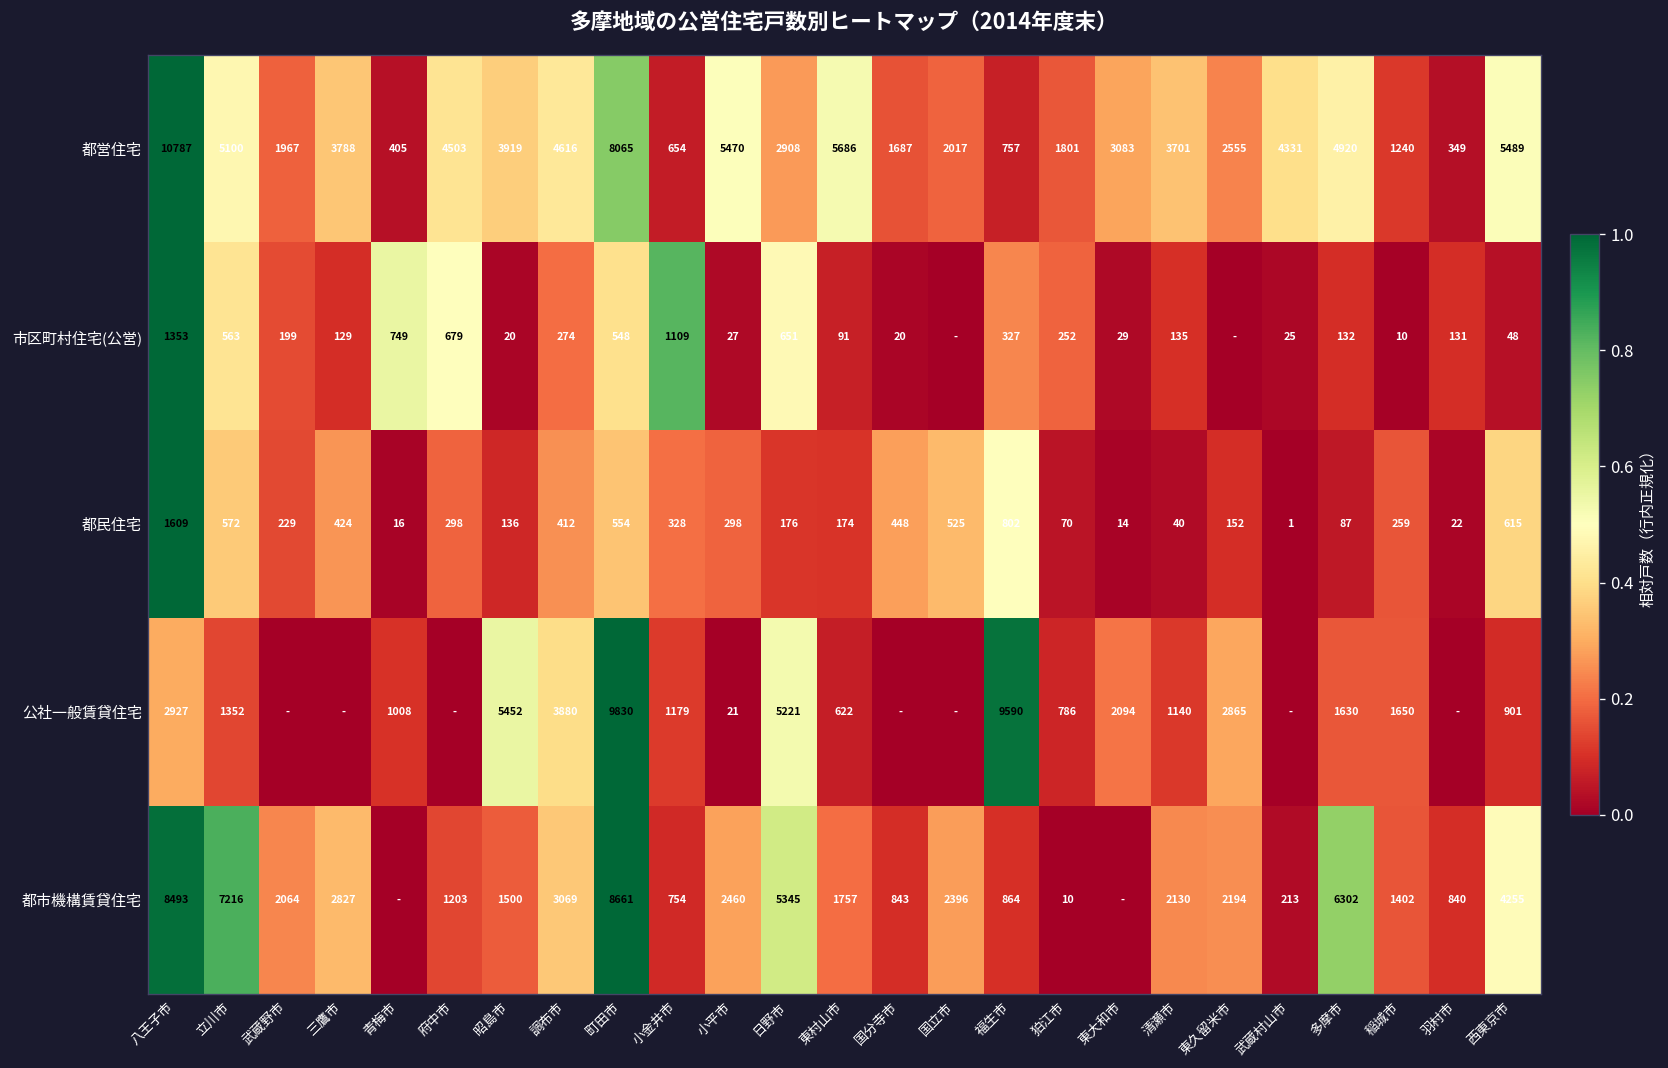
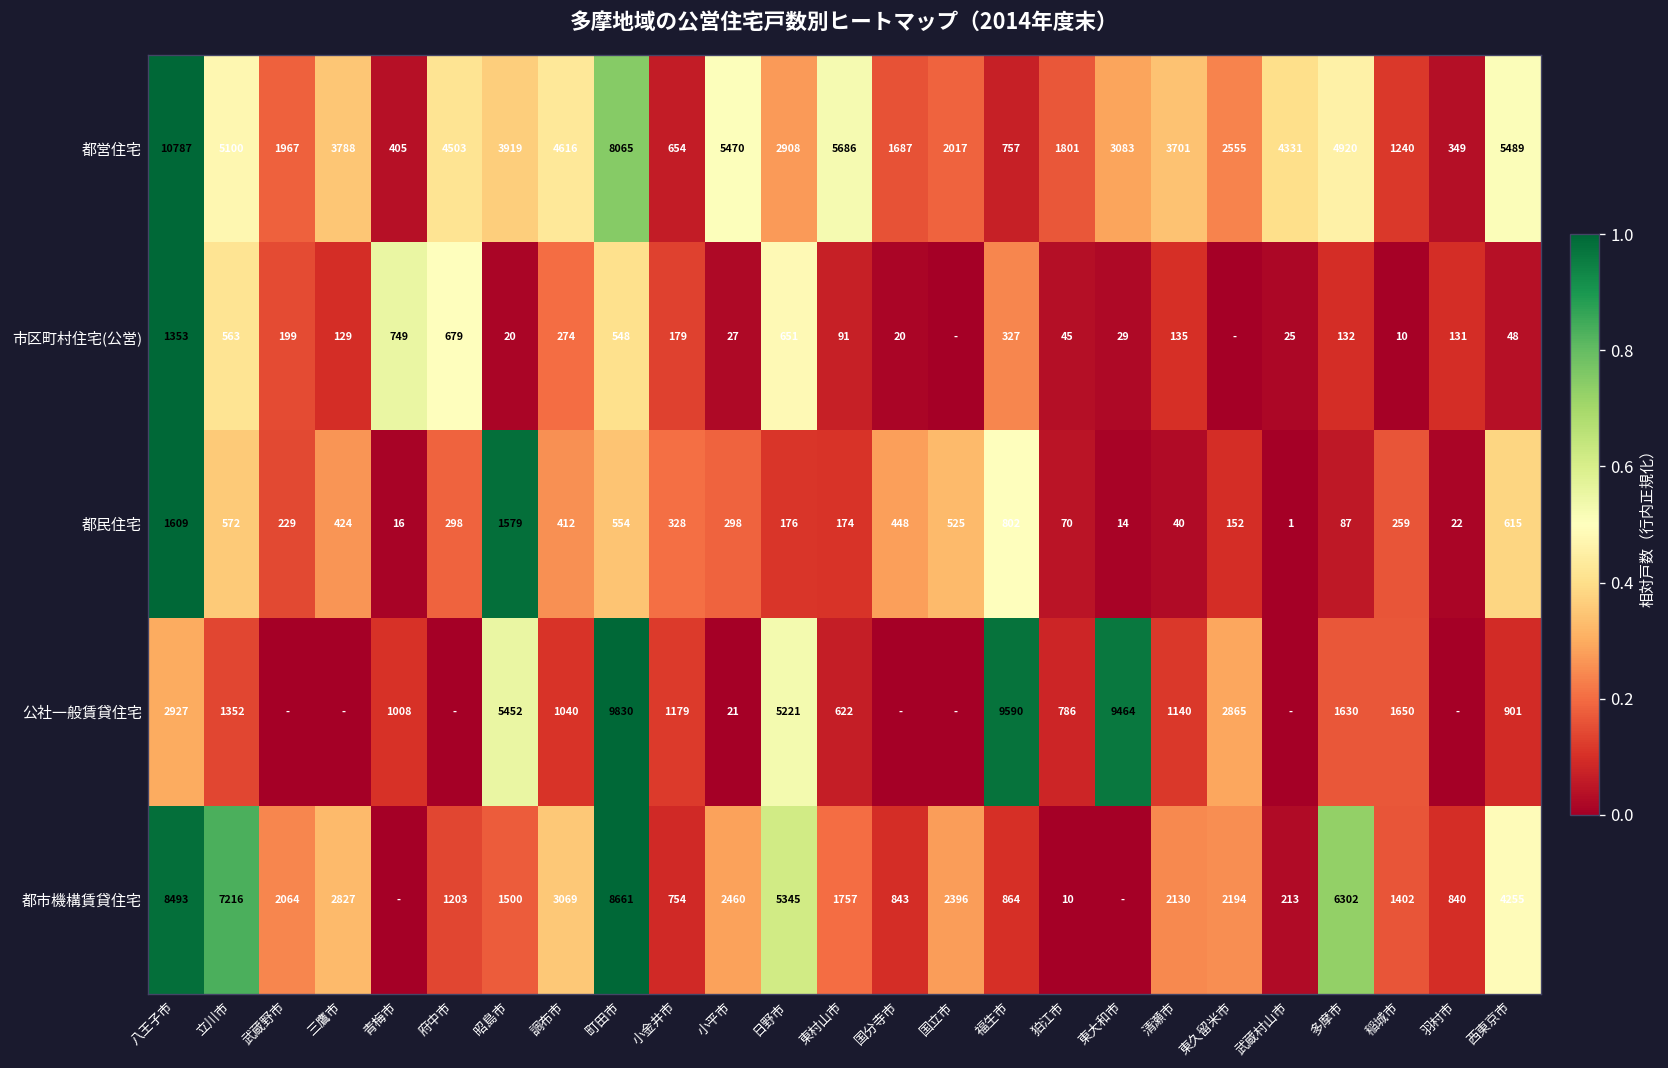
  {
    "都営住宅": {
      "八王子市": 10787,
      "立川市": 5100,
      "武蔵野市": 1967,
      "三鷹市": 3788,
      "青梅市": 405,
      "府中市": 4503,
      "昭島市": 3919,
      "調布市": 4616,
      "町田市": 8065,
      "小金井市": 654,
      "小平市": 5470,
      "日野市": 2908,
      "東村山市": 5686,
      "国分寺市": 1687,
      "国立市": 2017,
      "福生市": 757,
      "狛江市": 1801,
      "東大和市": 3083,
      "清瀬市": 3701,
      "東久留米市": 2555,
      "武蔵村山市": 4331,
      "多摩市": 4920,
      "稲城市": 1240,
      "羽村市": 349,
      "西東京市": 5489
    },
    "市区町村住宅(公営)": {
      "八王子市": 1353,
      "立川市": 563,
      "武蔵野市": 199,
      "三鷹市": 129,
      "青梅市": 749,
      "府中市": 679,
      "昭島市": 20,
      "調布市": 274,
      "町田市": 548,
-     "小金井市": 1109,
+     "小金井市": 179,
      "小平市": 27,
      "日野市": 651,
      "東村山市": 91,
      "国分寺市": 20,
      "福生市": 327,
-     "狛江市": 252,
+     "狛江市": 45,
      "東大和市": 29,
      "清瀬市": 135,
      "武蔵村山市": 25,
      "多摩市": 132,
      "稲城市": 10,
      "羽村市": 131,
      "西東京市": 48
    },
    "都民住宅": {
      "八王子市": 1609,
      "立川市": 572,
      "武蔵野市": 229,
      "三鷹市": 424,
      "青梅市": 16,
      "府中市": 298,
-     "昭島市": 136,
+     "昭島市": 1579,
      "調布市": 412,
      "町田市": 554,
      "小金井市": 328,
      "小平市": 298,
      "日野市": 176,
      "東村山市": 174,
      "国分寺市": 448,
      "国立市": 525,
      "福生市": 802,
      "狛江市": 70,
      "東大和市": 14,
      "清瀬市": 40,
      "東久留米市": 152,
      "武蔵村山市": 1,
      "多摩市": 87,
      "稲城市": 259,
      "羽村市": 22,
      "西東京市": 615
    },
    "公社一般賃貸住宅": {
      "八王子市": 2927,
      "立川市": 1352,
      "青梅市": 1008,
      "昭島市": 5452,
-     "調布市": 3880,
+     "調布市": 1040,
      "町田市": 9830,
      "小金井市": 1179,
      "小平市": 21,
      "日野市": 5221,
      "東村山市": 622,
      "福生市": 9590,
      "狛江市": 786,
-     "東大和市": 2094,
+     "東大和市": 9464,
      "清瀬市": 1140,
      "東久留米市": 2865,
      "多摩市": 1630,
      "稲城市": 1650,
      "西東京市": 901
    },
    "都市機構賃貸住宅": {
      "八王子市": 8493,
      "立川市": 7216,
      "武蔵野市": 2064,
      "三鷹市": 2827,
      "府中市": 1203,
      "昭島市": 1500,
      "調布市": 3069,
      "町田市": 8661,
      "小金井市": 754,
      "小平市": 2460,
      "日野市": 5345,
      "東村山市": 1757,
      "国分寺市": 843,
      "国立市": 2396,
      "福生市": 864,
      "狛江市": 10,
      "清瀬市": 2130,
      "東久留米市": 2194,
      "武蔵村山市": 213,
      "多摩市": 6302,
      "稲城市": 1402,
      "羽村市": 840,
      "西東京市": 4255
    }
  }
